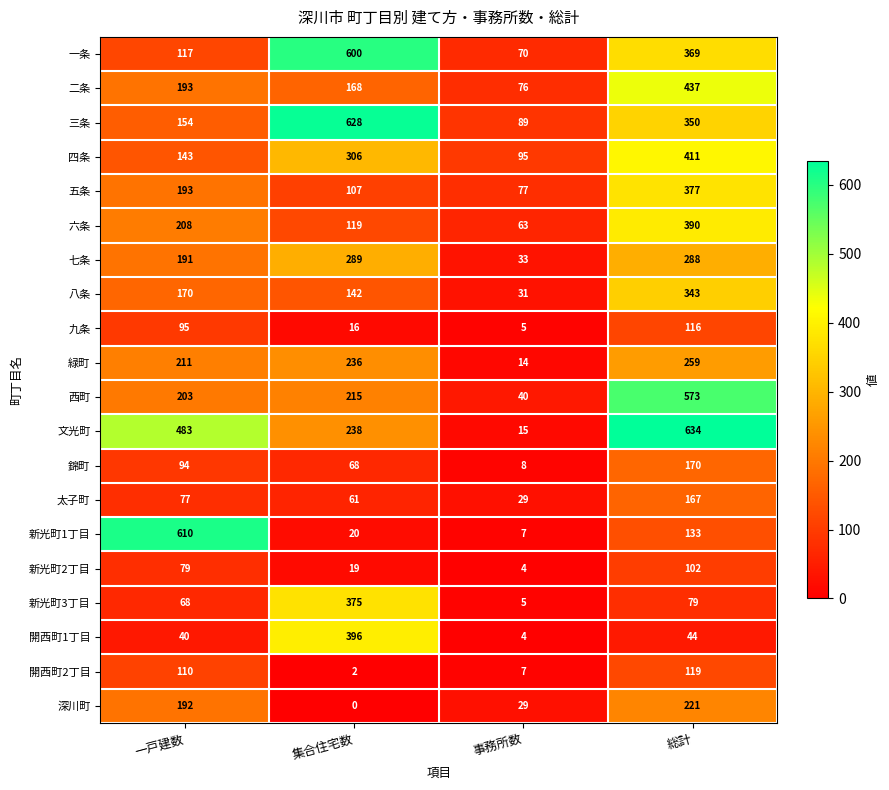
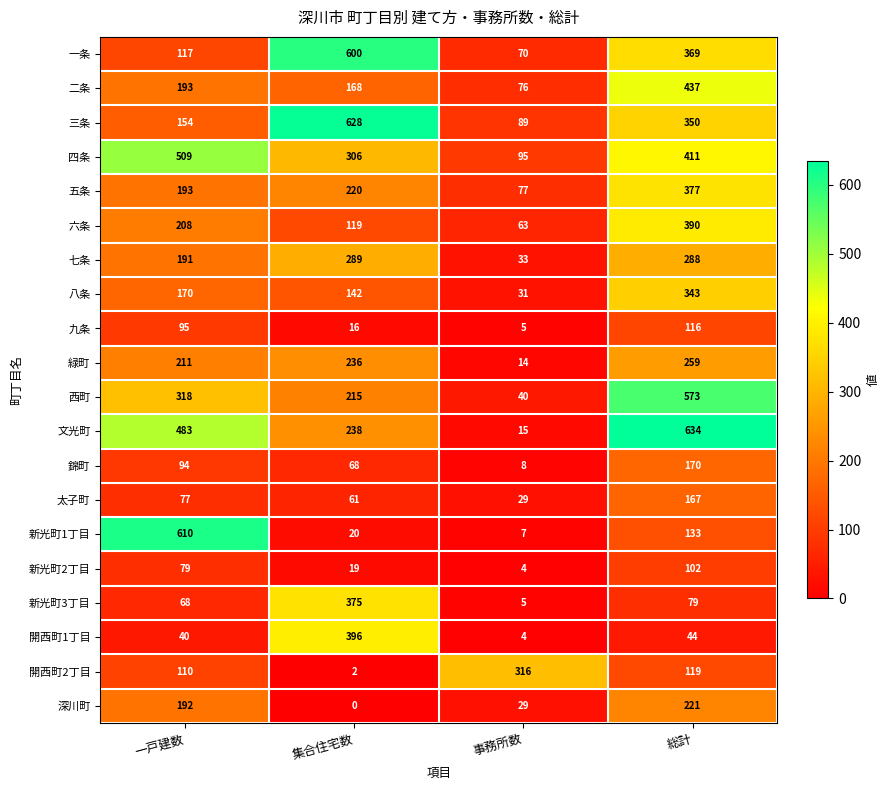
  {
    "一条": {
      "一戸建数": 117,
      "集合住宅数": 600,
      "事務所数": 70,
      "総計": 369
    },
    "二条": {
      "一戸建数": 193,
      "集合住宅数": 168,
      "事務所数": 76,
      "総計": 437
    },
    "三条": {
      "一戸建数": 154,
      "集合住宅数": 628,
      "事務所数": 89,
      "総計": 350
    },
    "四条": {
-     "一戸建数": 143,
+     "一戸建数": 509,
      "集合住宅数": 306,
      "事務所数": 95,
      "総計": 411
    },
    "五条": {
      "一戸建数": 193,
-     "集合住宅数": 107,
+     "集合住宅数": 220,
      "事務所数": 77,
      "総計": 377
    },
    "六条": {
      "一戸建数": 208,
      "集合住宅数": 119,
      "事務所数": 63,
      "総計": 390
    },
    "七条": {
      "一戸建数": 191,
      "集合住宅数": 289,
      "事務所数": 33,
      "総計": 288
    },
    "八条": {
      "一戸建数": 170,
      "集合住宅数": 142,
      "事務所数": 31,
      "総計": 343
    },
    "九条": {
      "一戸建数": 95,
      "集合住宅数": 16,
      "事務所数": 5,
      "総計": 116
    },
    "緑町": {
      "一戸建数": 211,
      "集合住宅数": 236,
      "事務所数": 14,
      "総計": 259
    },
    "西町": {
-     "一戸建数": 203,
+     "一戸建数": 318,
      "集合住宅数": 215,
      "事務所数": 40,
      "総計": 573
    },
    "文光町": {
      "一戸建数": 483,
      "集合住宅数": 238,
      "事務所数": 15,
      "総計": 634
    },
    "錦町": {
      "一戸建数": 94,
      "集合住宅数": 68,
      "事務所数": 8,
      "総計": 170
    },
    "太子町": {
      "一戸建数": 77,
      "集合住宅数": 61,
      "事務所数": 29,
      "総計": 167
    },
    "新光町1丁目": {
      "一戸建数": 610,
      "集合住宅数": 20,
      "事務所数": 7,
      "総計": 133
    },
    "新光町2丁目": {
      "一戸建数": 79,
      "集合住宅数": 19,
      "事務所数": 4,
      "総計": 102
    },
    "新光町3丁目": {
      "一戸建数": 68,
      "集合住宅数": 375,
      "事務所数": 5,
      "総計": 79
    },
    "開西町1丁目": {
      "一戸建数": 40,
      "集合住宅数": 396,
      "事務所数": 4,
      "総計": 44
    },
    "開西町2丁目": {
      "一戸建数": 110,
      "集合住宅数": 2,
-     "事務所数": 7,
+     "事務所数": 316,
      "総計": 119
    },
    "深川町": {
      "一戸建数": 192,
      "集合住宅数": 0,
      "事務所数": 29,
      "総計": 221
    }
  }
